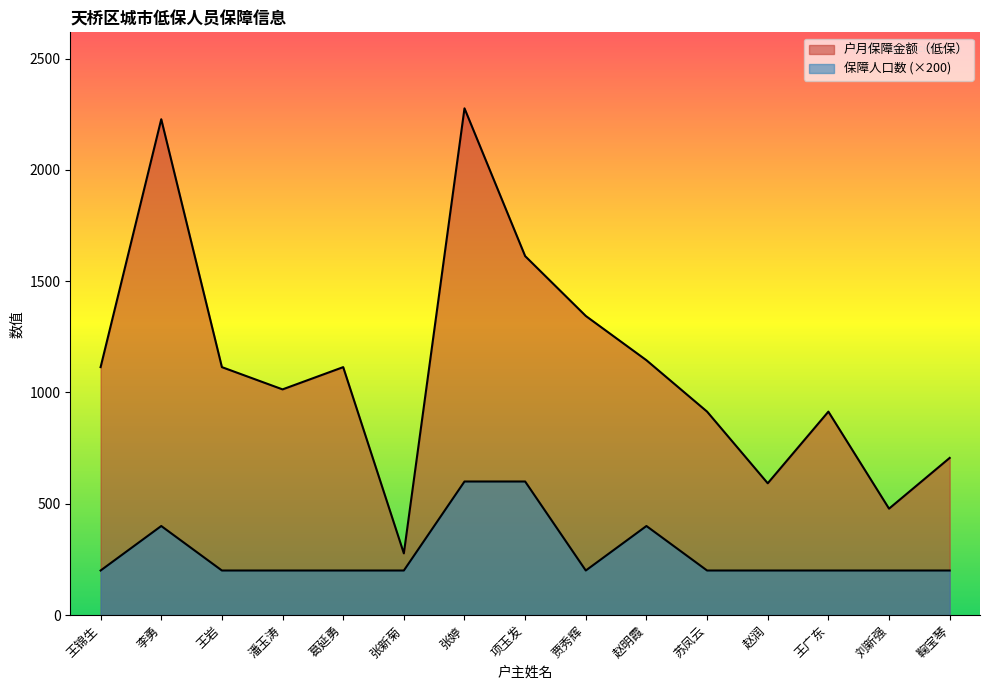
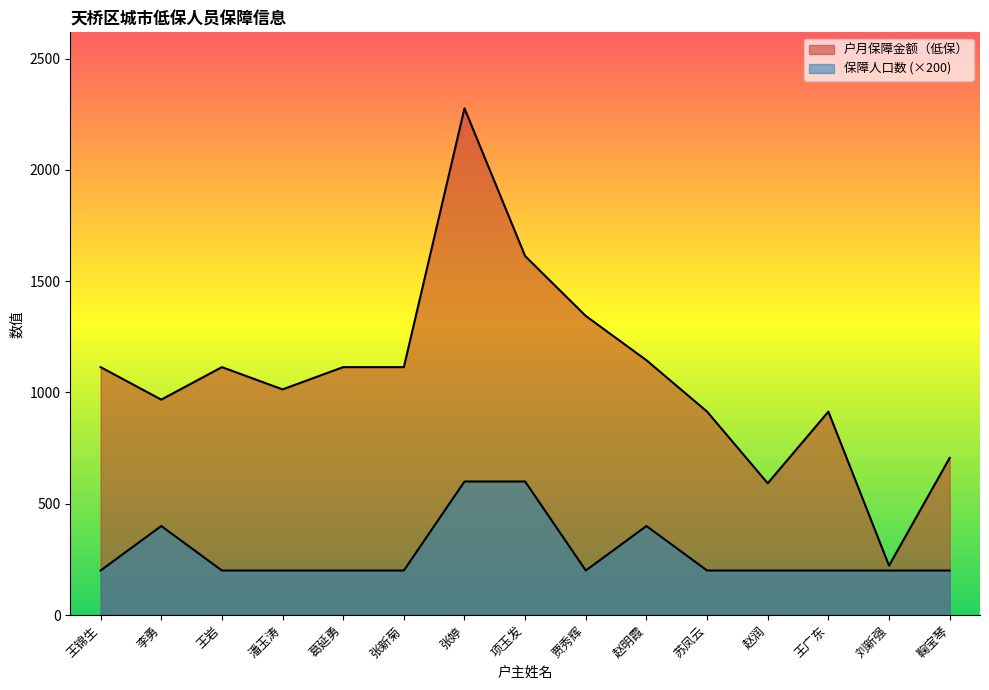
  {
    "户月保障金额（低保）": {
      "王锦生": 1110,
-     "李勇": 2230,
+     "李勇": 970,
      "王岩": 1110,
      "潘玉涛": 1010,
      "葛延勇": 1110,
-     "张新菊": 280,
+     "张新菊": 1110,
      "张婷": 2280,
      "项玉发": 1610,
      "贾秀辉": 1340,
      "赵明霞": 1150,
      "苏凤云": 910,
      "赵润": 590,
      "王广东": 910,
-     "刘新强": 480,
+     "刘新强": 220,
      "鞠宝琴": 710
    },
    "保障人口数 (×200)": {
      "王锦生": 200,
      "李勇": 400,
      "王岩": 200,
      "潘玉涛": 200,
      "葛延勇": 200,
      "张新菊": 200,
      "张婷": 600,
      "项玉发": 600,
      "贾秀辉": 200,
      "赵明霞": 400,
      "苏凤云": 200,
      "赵润": 200,
      "王广东": 200,
      "刘新强": 200,
      "鞠宝琴": 200
    }
  }
